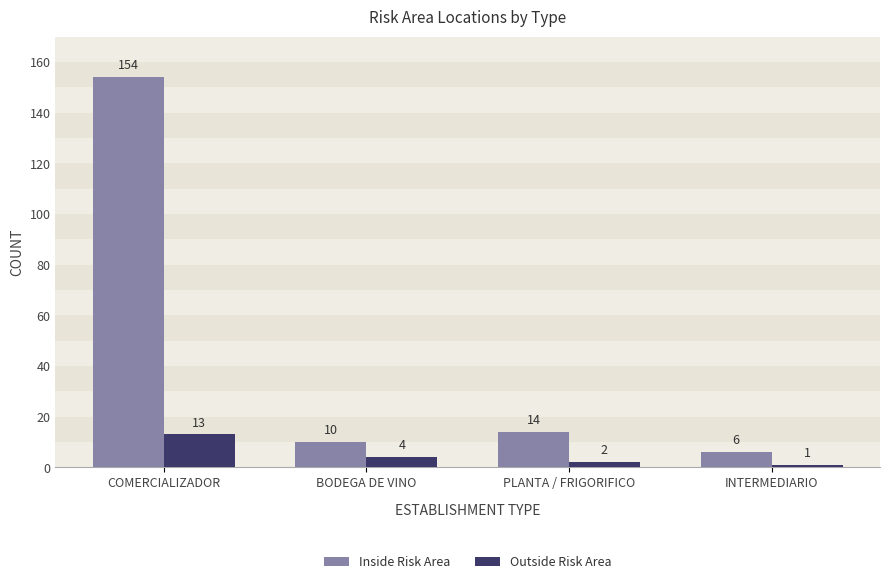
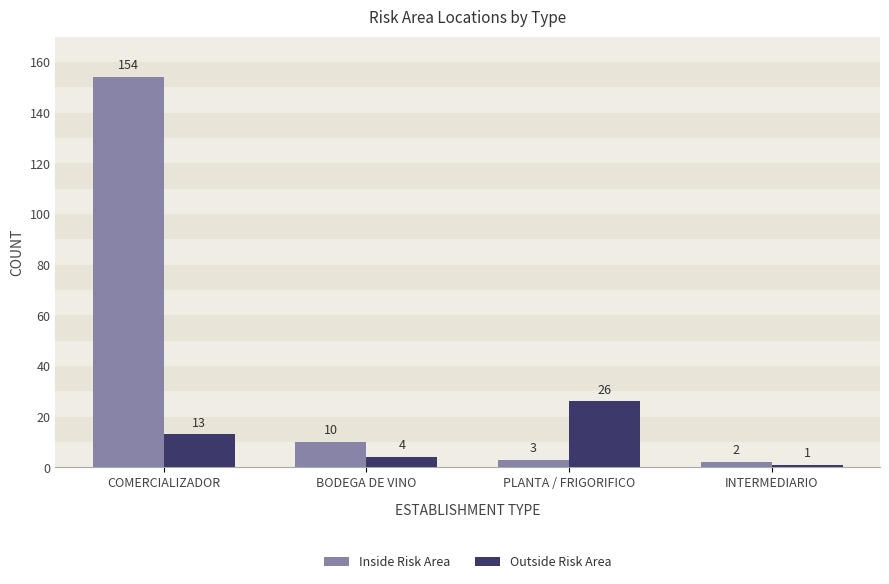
  {
    "Inside Risk Area": {
      "COMERCIALIZADOR": 154,
      "BODEGA DE VINO": 10,
-     "PLANTA / FRIGORIFICO": 14,
-     "INTERMEDIARIO": 6
+     "PLANTA / FRIGORIFICO": 3,
+     "INTERMEDIARIO": 2
    },
    "Outside Risk Area": {
      "COMERCIALIZADOR": 13,
      "BODEGA DE VINO": 4,
-     "PLANTA / FRIGORIFICO": 2,
+     "PLANTA / FRIGORIFICO": 26,
      "INTERMEDIARIO": 1
    }
  }
